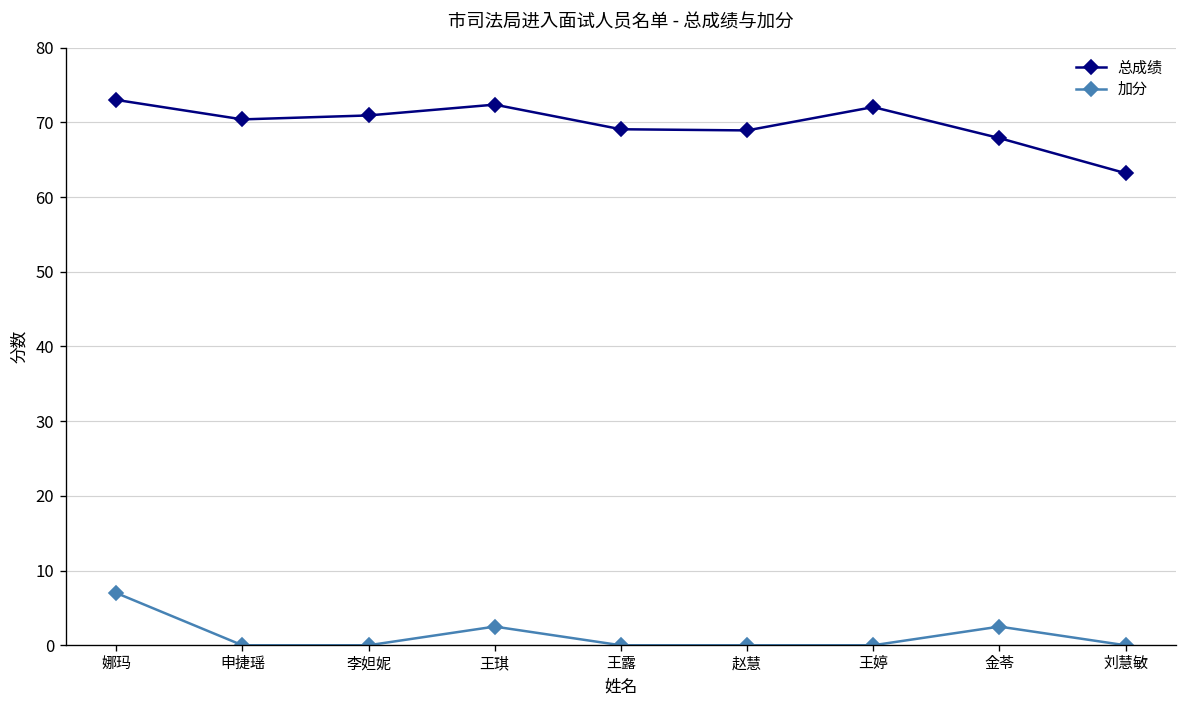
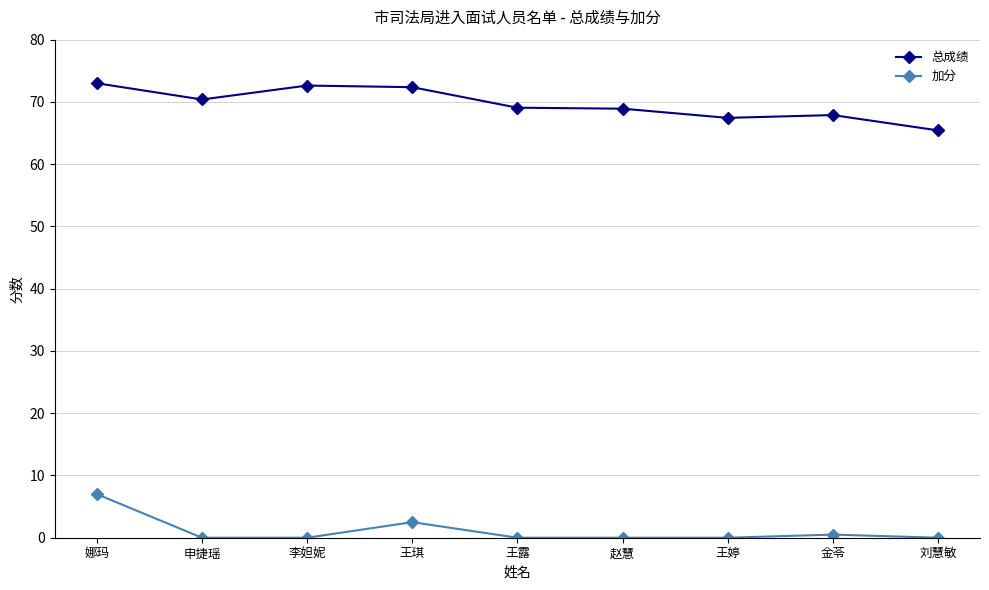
  {
    "总成绩": {
      "娜玛": 73,
      "申捷瑶": 70,
-     "李妲妮": 71,
+     "李妲妮": 73,
      "王琪": 72,
      "王露": 69,
      "赵慧": 69,
-     "王婷": 72,
+     "王婷": 67,
      "金苓": 68,
-     "刘慧敏": 63
+     "刘慧敏": 65
    },
    "加分": {
      "娜玛": 7,
      "申捷瑶": 0,
      "李妲妮": 0,
      "王琪": 3,
      "王露": 0,
      "赵慧": 0,
      "王婷": 0,
-     "金苓": 3,
+     "金苓": 1,
      "刘慧敏": 0
    }
  }
